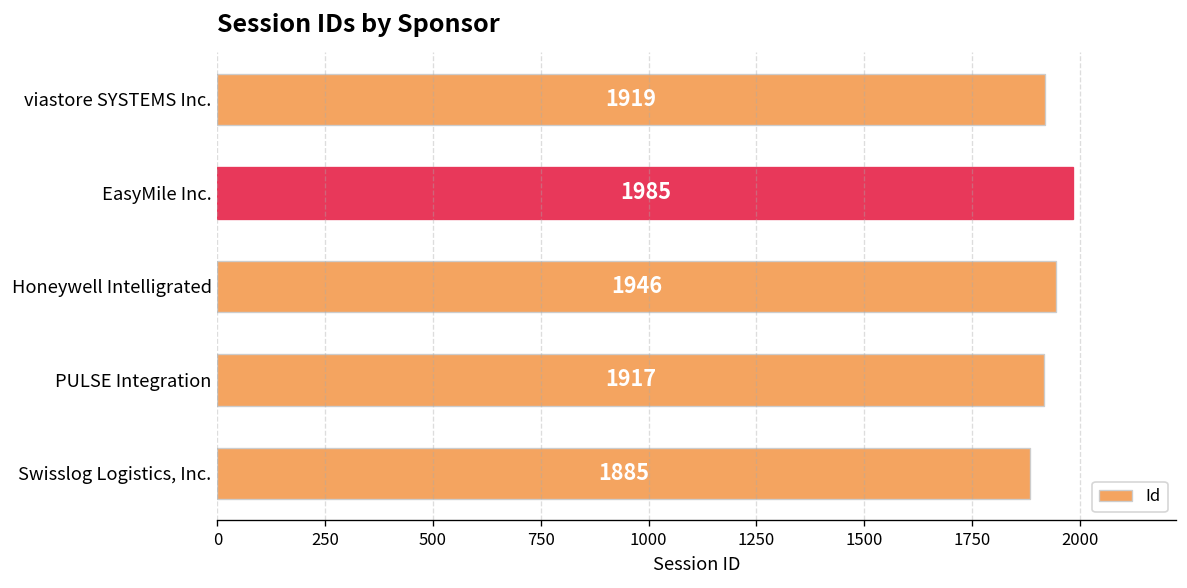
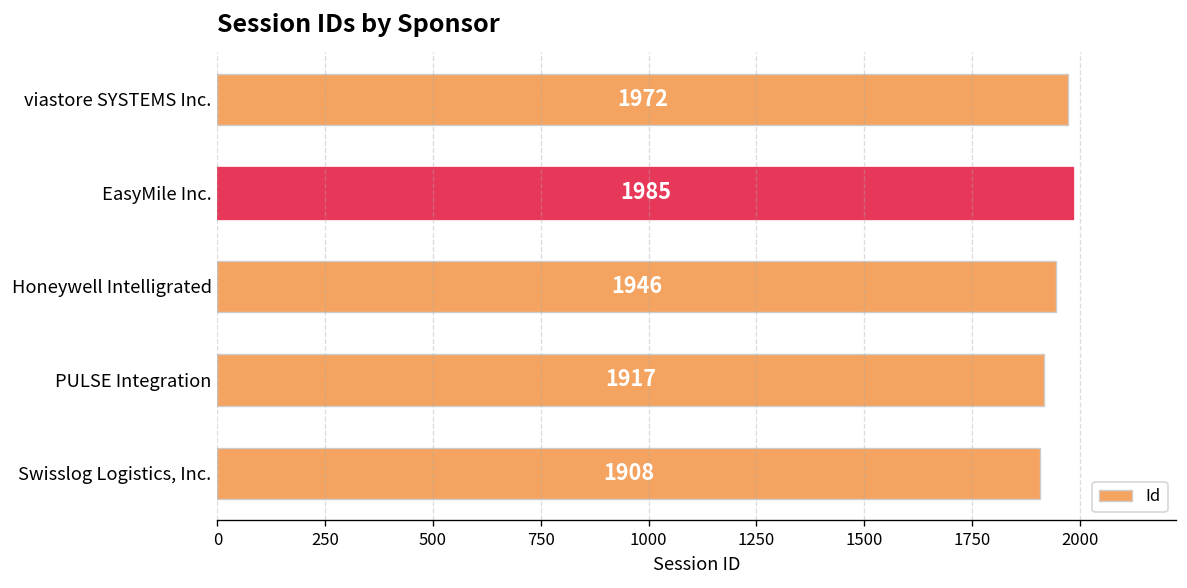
  {
-   "viastore SYSTEMS Inc.": 1919,
+   "viastore SYSTEMS Inc.": 1972,
    "EasyMile Inc.": 1985,
    "Honeywell Intelligrated": 1946,
    "PULSE Integration": 1917,
-   "Swisslog Logistics, Inc.": 1885
+   "Swisslog Logistics, Inc.": 1908
  }
